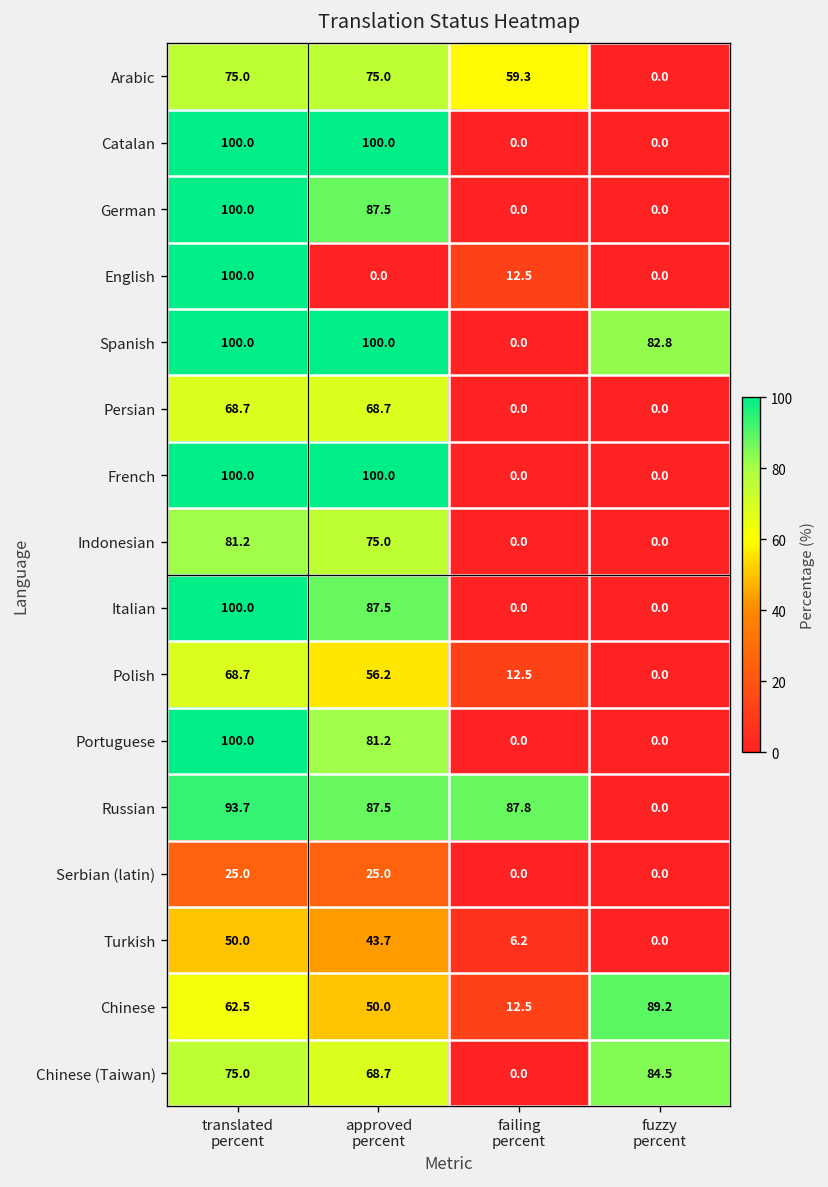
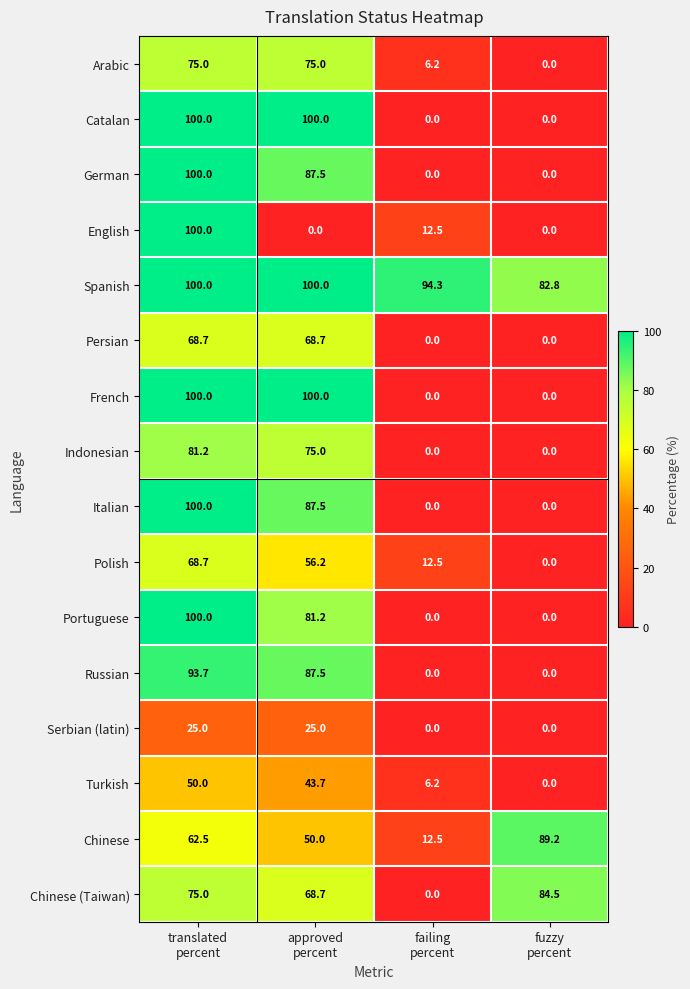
  {
    "Arabic": {
      "translated percent": 75.0,
      "approved percent": 75.0,
-     "failing percent": 59.3,
+     "failing percent": 6.2,
      "fuzzy percent": 0.0
    },
    "Catalan": {
      "translated percent": 100.0,
      "approved percent": 100.0,
      "failing percent": 0.0,
      "fuzzy percent": 0.0
    },
    "German": {
      "translated percent": 100.0,
      "approved percent": 87.5,
      "failing percent": 0.0,
      "fuzzy percent": 0.0
    },
    "English": {
      "translated percent": 100.0,
      "approved percent": 0.0,
      "failing percent": 12.5,
      "fuzzy percent": 0.0
    },
    "Spanish": {
      "translated percent": 100.0,
      "approved percent": 100.0,
-     "failing percent": 0.0,
+     "failing percent": 94.3,
      "fuzzy percent": 82.8
    },
    "Persian": {
      "translated percent": 68.7,
      "approved percent": 68.7,
      "failing percent": 0.0,
      "fuzzy percent": 0.0
    },
    "French": {
      "translated percent": 100.0,
      "approved percent": 100.0,
      "failing percent": 0.0,
      "fuzzy percent": 0.0
    },
    "Indonesian": {
      "translated percent": 81.2,
      "approved percent": 75.0,
      "failing percent": 0.0,
      "fuzzy percent": 0.0
    },
    "Italian": {
      "translated percent": 100.0,
      "approved percent": 87.5,
      "failing percent": 0.0,
      "fuzzy percent": 0.0
    },
    "Polish": {
      "translated percent": 68.7,
      "approved percent": 56.2,
      "failing percent": 12.5,
      "fuzzy percent": 0.0
    },
    "Portuguese": {
      "translated percent": 100.0,
      "approved percent": 81.2,
      "failing percent": 0.0,
      "fuzzy percent": 0.0
    },
    "Russian": {
      "translated percent": 93.7,
      "approved percent": 87.5,
-     "failing percent": 87.8,
+     "failing percent": 0.0,
      "fuzzy percent": 0.0
    },
    "Serbian (latin)": {
      "translated percent": 25.0,
      "approved percent": 25.0,
      "failing percent": 0.0,
      "fuzzy percent": 0.0
    },
    "Turkish": {
      "translated percent": 50.0,
      "approved percent": 43.7,
      "failing percent": 6.2,
      "fuzzy percent": 0.0
    },
    "Chinese": {
      "translated percent": 62.5,
      "approved percent": 50.0,
      "failing percent": 12.5,
      "fuzzy percent": 89.2
    },
    "Chinese (Taiwan)": {
      "translated percent": 75.0,
      "approved percent": 68.7,
      "failing percent": 0.0,
      "fuzzy percent": 84.5
    }
  }
